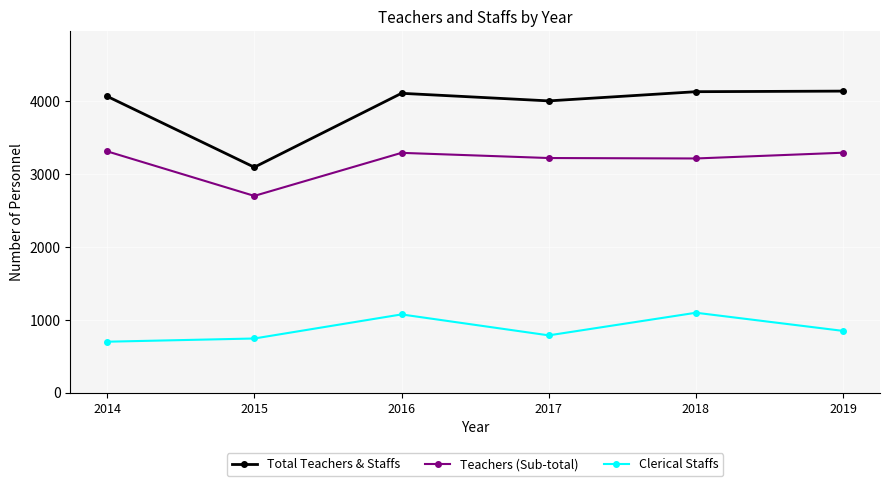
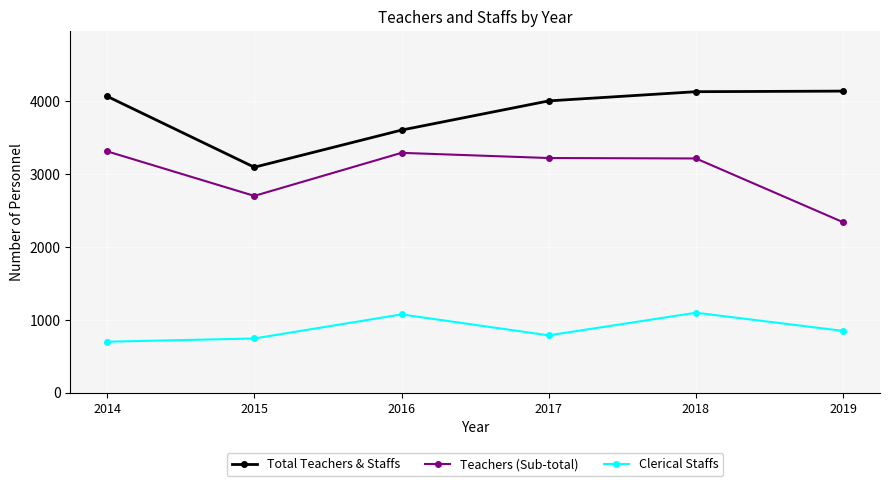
  {
    "Total Teachers & Staffs": {
      "2014": 4100,
      "2015": 3100,
-     "2016": 4100,
+     "2016": 3600,
      "2017": 4000,
      "2018": 4100,
      "2019": 4100
    },
    "Teachers (Sub-total)": {
      "2014": 3300,
      "2015": 2700,
      "2016": 3300,
      "2017": 3200,
      "2018": 3200,
-     "2019": 3300
+     "2019": 2300
    },
    "Clerical Staffs": {
      "2014": 700,
      "2015": 700,
      "2016": 1100,
      "2017": 800,
      "2018": 1100,
      "2019": 800
    }
  }
